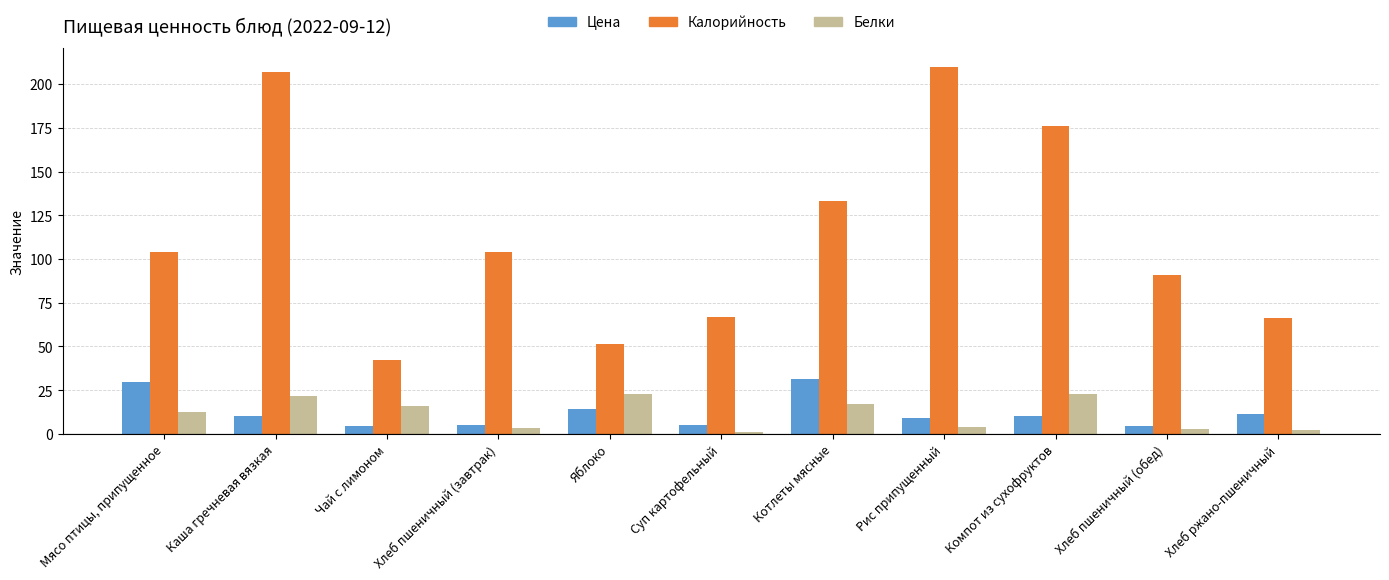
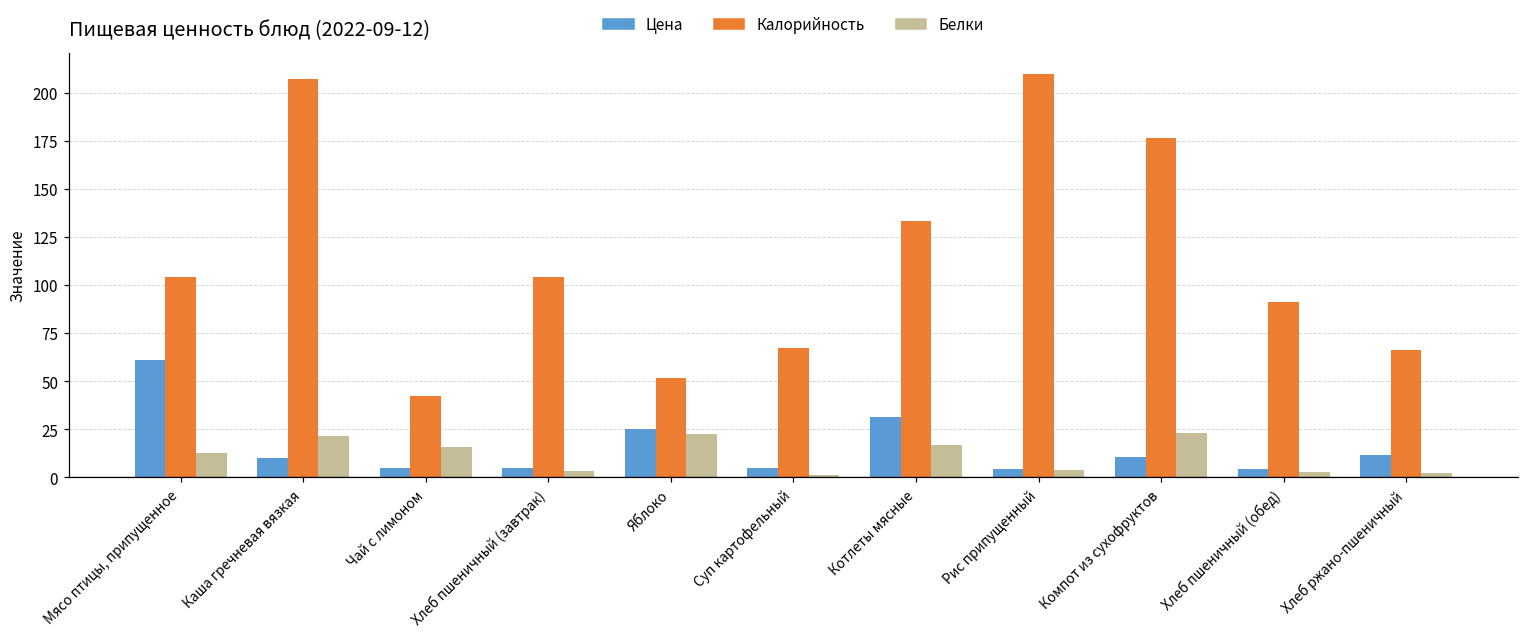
  {
    "Цена": {
-     "Мясо птицы, припущенное": 30,
+     "Мясо птицы, припущенное": 61,
      "Каша гречневая вязкая": 10,
      "Чай с лимоном": 5,
      "Хлеб пшеничный (завтрак)": 5,
-     "Яблоко": 14,
+     "Яблоко": 25,
      "Суп картофельный": 5,
      "Котлеты мясные": 32,
-     "Рис припущенный": 9,
+     "Рис припущенный": 4,
      "Компот из сухофруктов": 10,
      "Хлеб пшеничный (обед)": 4,
      "Хлеб ржано-пшеничный": 11
    },
    "Калорийность": {
      "Мясо птицы, припущенное": 104,
      "Каша гречневая вязкая": 207,
      "Чай с лимоном": 42,
      "Хлеб пшеничный (завтрак)": 104,
      "Яблоко": 52,
      "Суп картофельный": 67,
      "Котлеты мясные": 133,
      "Рис припущенный": 210,
      "Компот из сухофруктов": 176,
      "Хлеб пшеничный (обед)": 91,
      "Хлеб ржано-пшеничный": 66
    },
    "Белки": {
      "Мясо птицы, припущенное": 13,
      "Каша гречневая вязкая": 22,
      "Чай с лимоном": 16,
      "Хлеб пшеничный (завтрак)": 3,
      "Яблоко": 23,
      "Котлеты мясные": 17,
      "Рис припущенный": 4,
      "Компот из сухофруктов": 23,
      "Хлеб пшеничный (обед)": 3,
      "Хлеб ржано-пшеничный": 2
    }
  }
